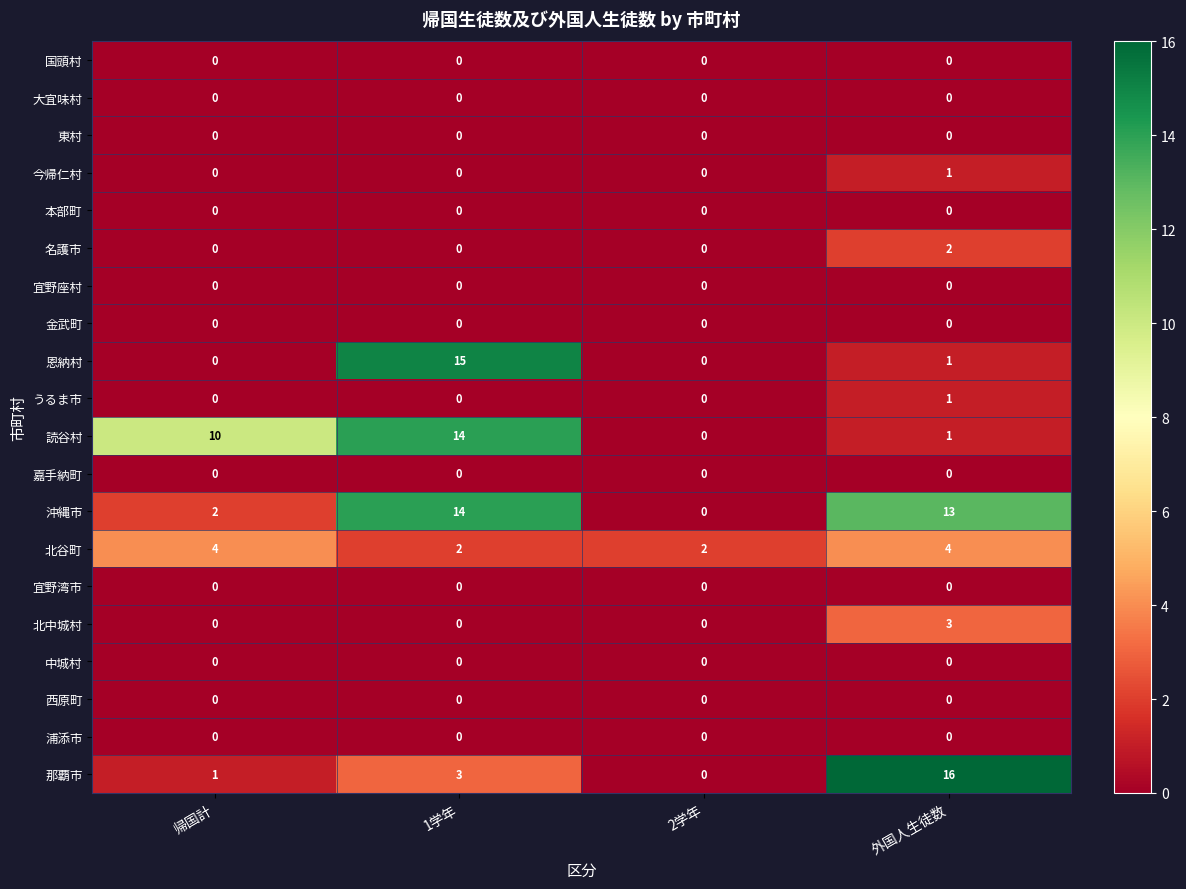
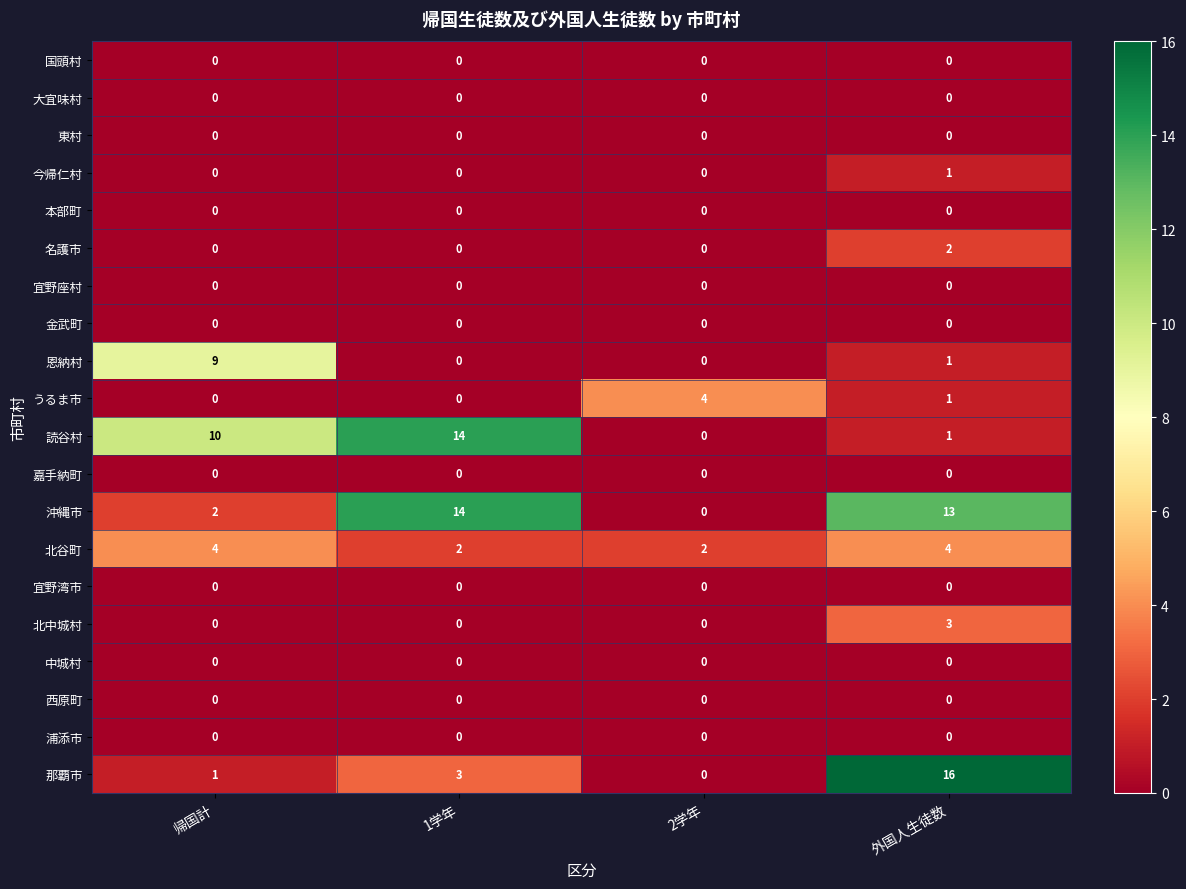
  {
    "国頭村": {
      "帰国計": 0,
      "1学年": 0,
      "2学年": 0,
      "外国人生徒数": 0
    },
    "大宜味村": {
      "帰国計": 0,
      "1学年": 0,
      "2学年": 0,
      "外国人生徒数": 0
    },
    "東村": {
      "帰国計": 0,
      "1学年": 0,
      "2学年": 0,
      "外国人生徒数": 0
    },
    "今帰仁村": {
      "帰国計": 0,
      "1学年": 0,
      "2学年": 0,
      "外国人生徒数": 1
    },
    "本部町": {
      "帰国計": 0,
      "1学年": 0,
      "2学年": 0,
      "外国人生徒数": 0
    },
    "名護市": {
      "帰国計": 0,
      "1学年": 0,
      "2学年": 0,
      "外国人生徒数": 2
    },
    "宜野座村": {
      "帰国計": 0,
      "1学年": 0,
      "2学年": 0,
      "外国人生徒数": 0
    },
    "金武町": {
      "帰国計": 0,
      "1学年": 0,
      "2学年": 0,
      "外国人生徒数": 0
    },
    "恩納村": {
-     "帰国計": 0,
-     "1学年": 15,
+     "帰国計": 9,
+     "1学年": 0,
      "2学年": 0,
      "外国人生徒数": 1
    },
    "うるま市": {
      "帰国計": 0,
      "1学年": 0,
-     "2学年": 0,
+     "2学年": 4,
      "外国人生徒数": 1
    },
    "読谷村": {
      "帰国計": 10,
      "1学年": 14,
      "2学年": 0,
      "外国人生徒数": 1
    },
    "嘉手納町": {
      "帰国計": 0,
      "1学年": 0,
      "2学年": 0,
      "外国人生徒数": 0
    },
    "沖縄市": {
      "帰国計": 2,
      "1学年": 14,
      "2学年": 0,
      "外国人生徒数": 13
    },
    "北谷町": {
      "帰国計": 4,
      "1学年": 2,
      "2学年": 2,
      "外国人生徒数": 4
    },
    "宜野湾市": {
      "帰国計": 0,
      "1学年": 0,
      "2学年": 0,
      "外国人生徒数": 0
    },
    "北中城村": {
      "帰国計": 0,
      "1学年": 0,
      "2学年": 0,
      "外国人生徒数": 3
    },
    "中城村": {
      "帰国計": 0,
      "1学年": 0,
      "2学年": 0,
      "外国人生徒数": 0
    },
    "西原町": {
      "帰国計": 0,
      "1学年": 0,
      "2学年": 0,
      "外国人生徒数": 0
    },
    "浦添市": {
      "帰国計": 0,
      "1学年": 0,
      "2学年": 0,
      "外国人生徒数": 0
    },
    "那覇市": {
      "帰国計": 1,
      "1学年": 3,
      "2学年": 0,
      "外国人生徒数": 16
    }
  }
